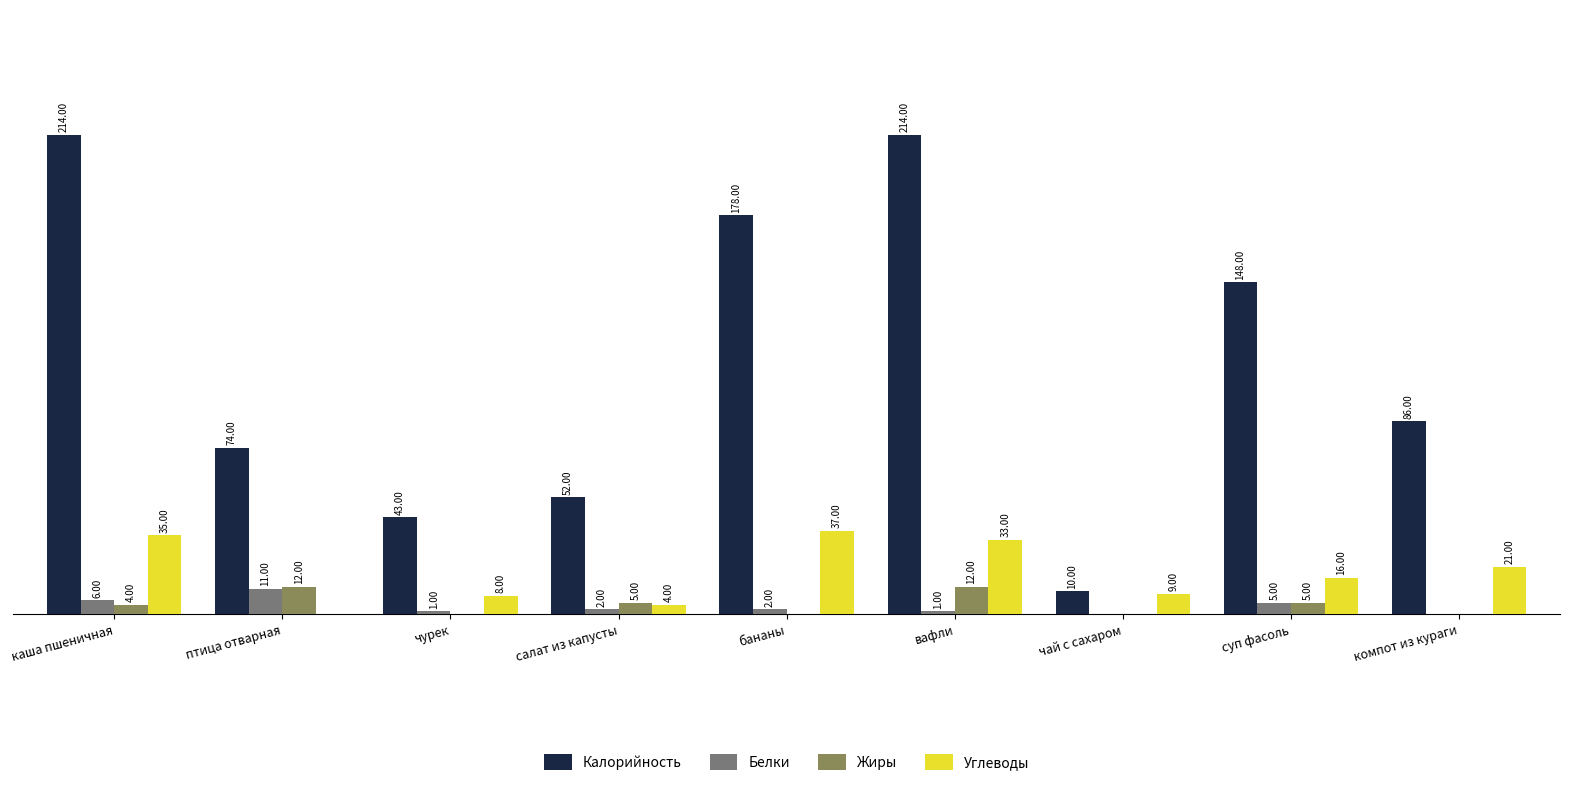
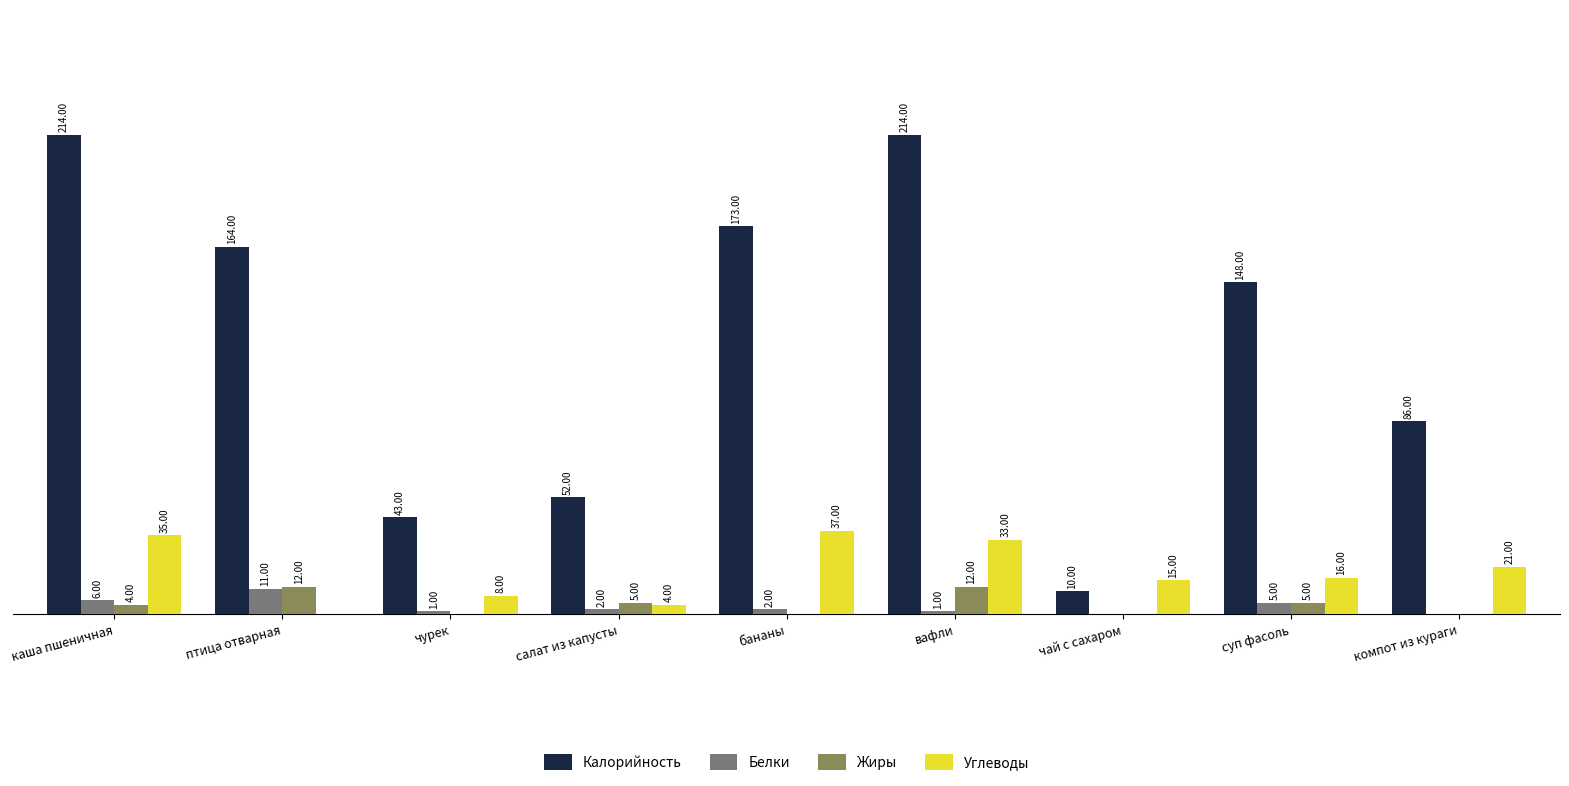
  {
    "Калорийность": {
      "каша пшеничная": 214.00,
-     "птица отварная": 74.00,
+     "птица отварная": 164.00,
      "чурек": 43.00,
      "салат из капусты": 52.00,
-     "бананы": 178.00,
+     "бананы": 173.00,
      "вафли": 214.00,
      "чай с сахаром": 10.00,
      "суп фасоль": 148.00,
      "компот из кураги": 86.00
    },
    "Углеводы": {
      "каша пшеничная": 35.00,
      "чурек": 8.00,
      "салат из капусты": 4.00,
      "бананы": 37.00,
      "вафли": 33.00,
-     "чай с сахаром": 9.00,
+     "чай с сахаром": 15.00,
      "суп фасоль": 16.00,
      "компот из кураги": 21.00
    }
  }
